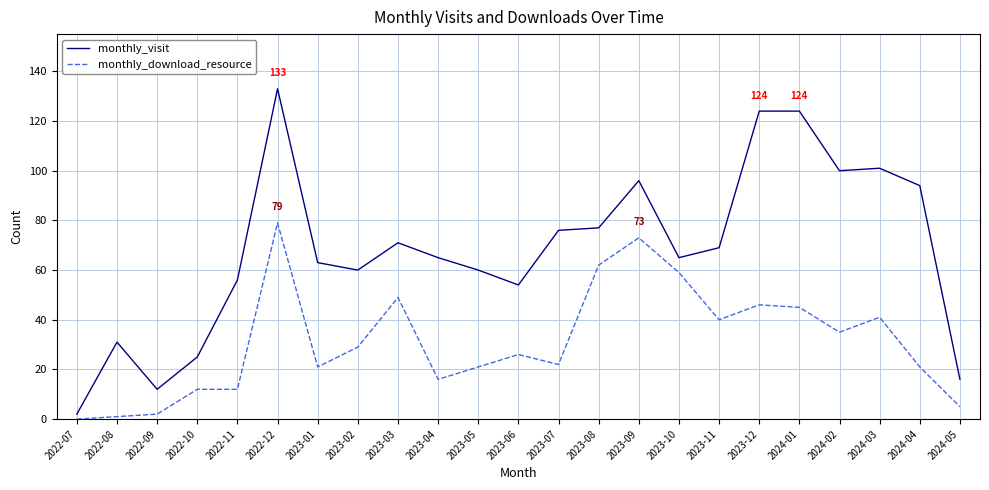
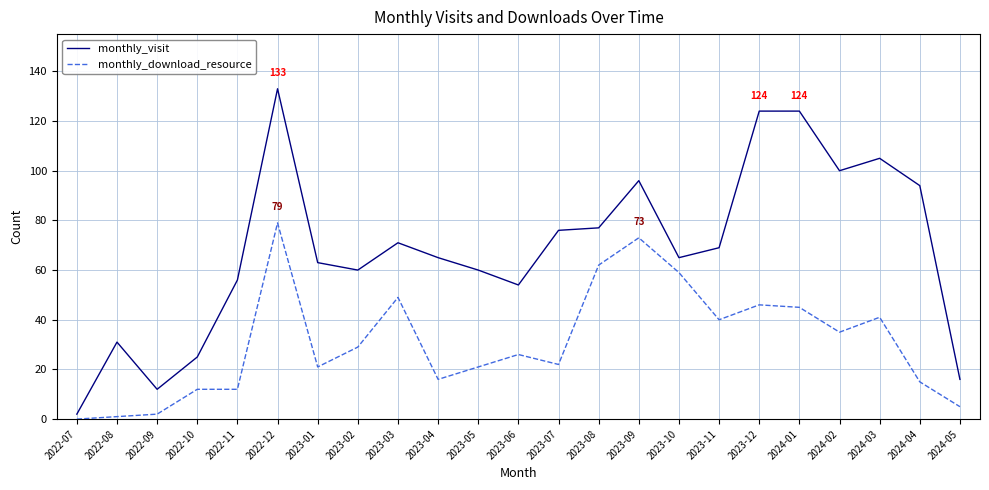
  {
    "monthly_visit": {
      "2022-07": 2,
      "2022-08": 31,
      "2022-09": 12,
      "2022-10": 25,
      "2022-11": 56,
      "2023-01": 63,
      "2023-02": 60,
      "2023-03": 71,
      "2023-04": 65,
      "2023-05": 60,
      "2023-06": 54,
      "2023-07": 76,
      "2023-08": 77,
      "2023-09": 96,
      "2023-10": 65,
      "2023-11": 69,
      "2024-02": 100,
-     "2024-03": 101,
+     "2024-03": 105,
      "2024-04": 94,
      "2024-05": 16
    },
    "monthly_download_resource": {
      "2022-07": 0,
      "2022-08": 1,
      "2022-09": 2,
      "2022-10": 12,
      "2022-11": 12,
      "2023-01": 21,
      "2023-02": 29,
      "2023-03": 49,
      "2023-04": 16,
      "2023-05": 21,
      "2023-06": 26,
      "2023-07": 22,
      "2023-08": 62,
      "2023-10": 59,
      "2023-11": 40,
      "2023-12": 46,
      "2024-01": 45,
      "2024-02": 35,
      "2024-03": 41,
-     "2024-04": 21,
+     "2024-04": 15,
      "2024-05": 5
    }
  }
